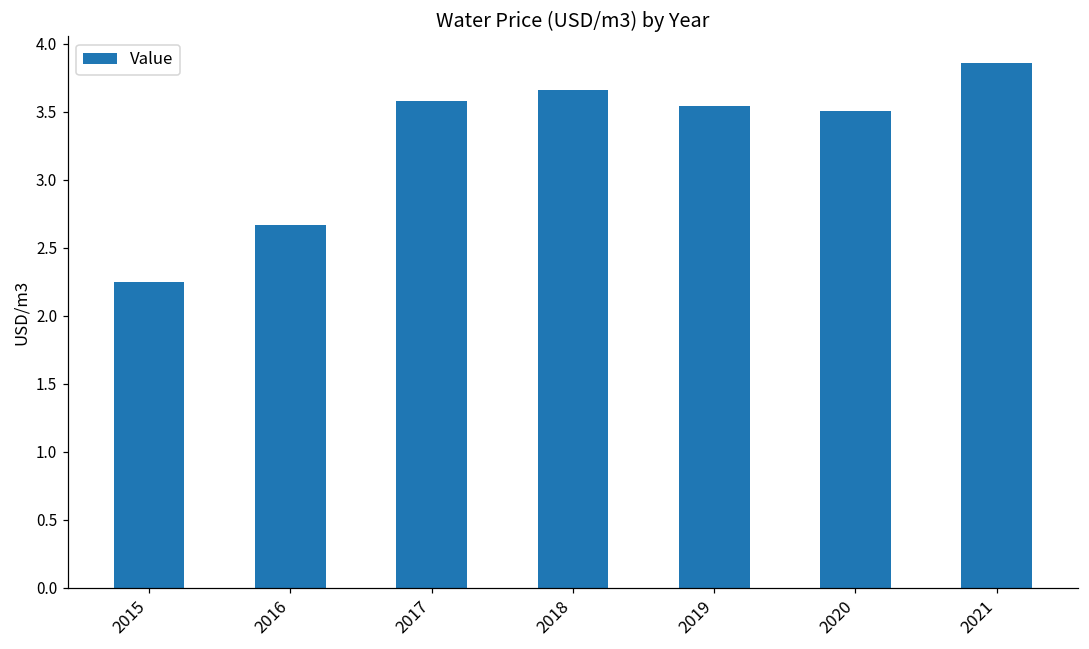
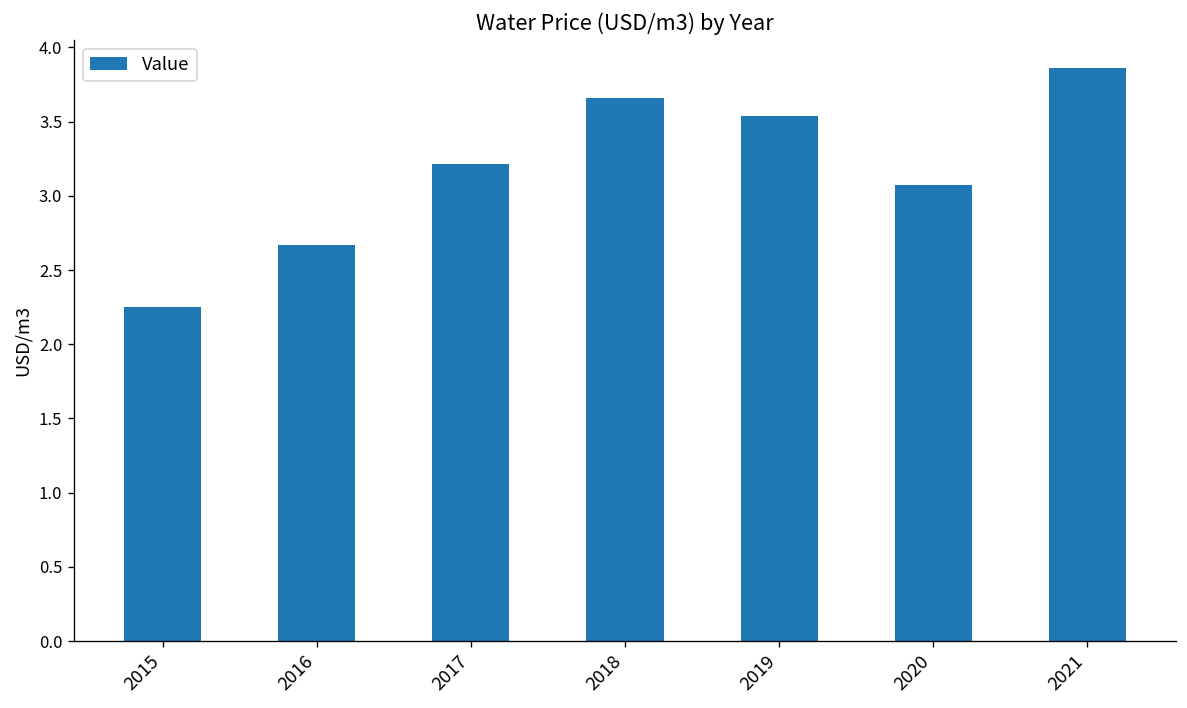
  {
    "2015": 2.25,
    "2016": 2.67,
-   "2017": 3.58,
+   "2017": 3.22,
    "2018": 3.66,
    "2019": 3.54,
-   "2020": 3.51,
+   "2020": 3.07,
    "2021": 3.86
  }
